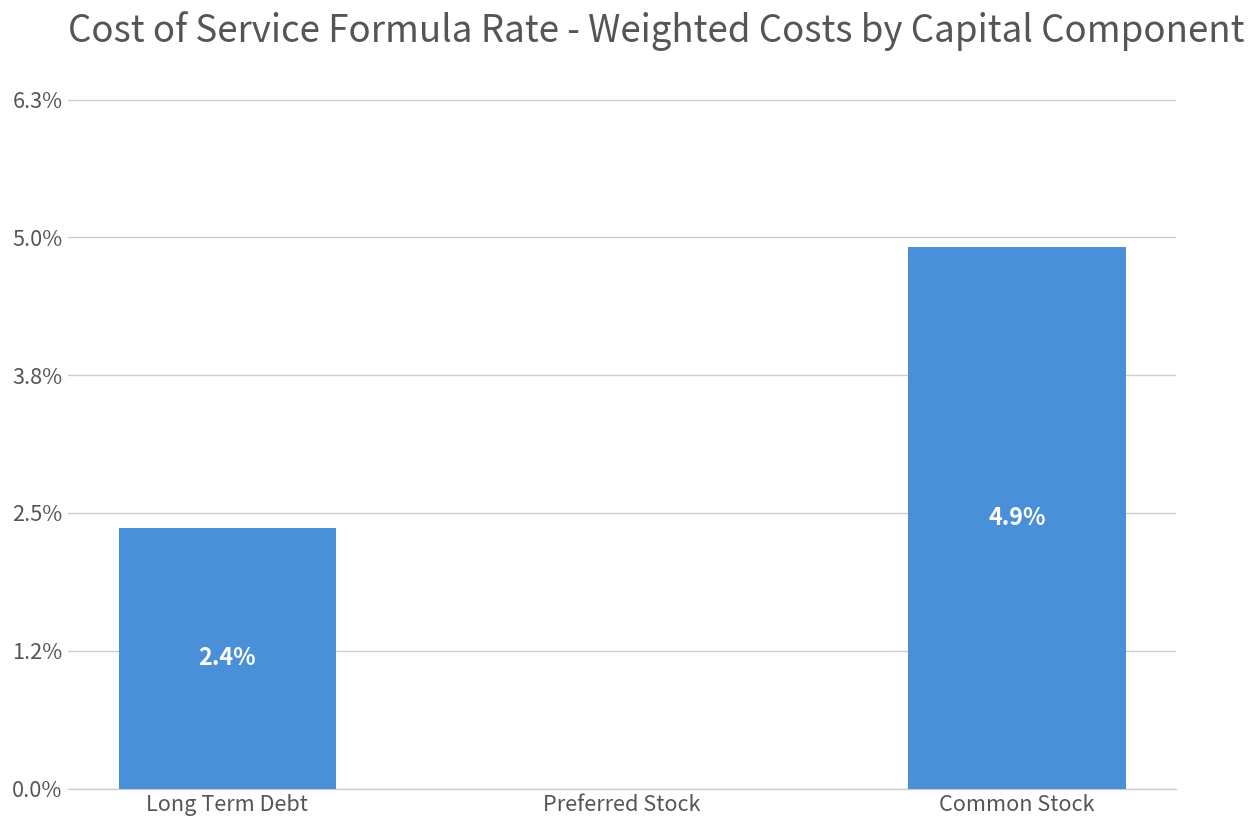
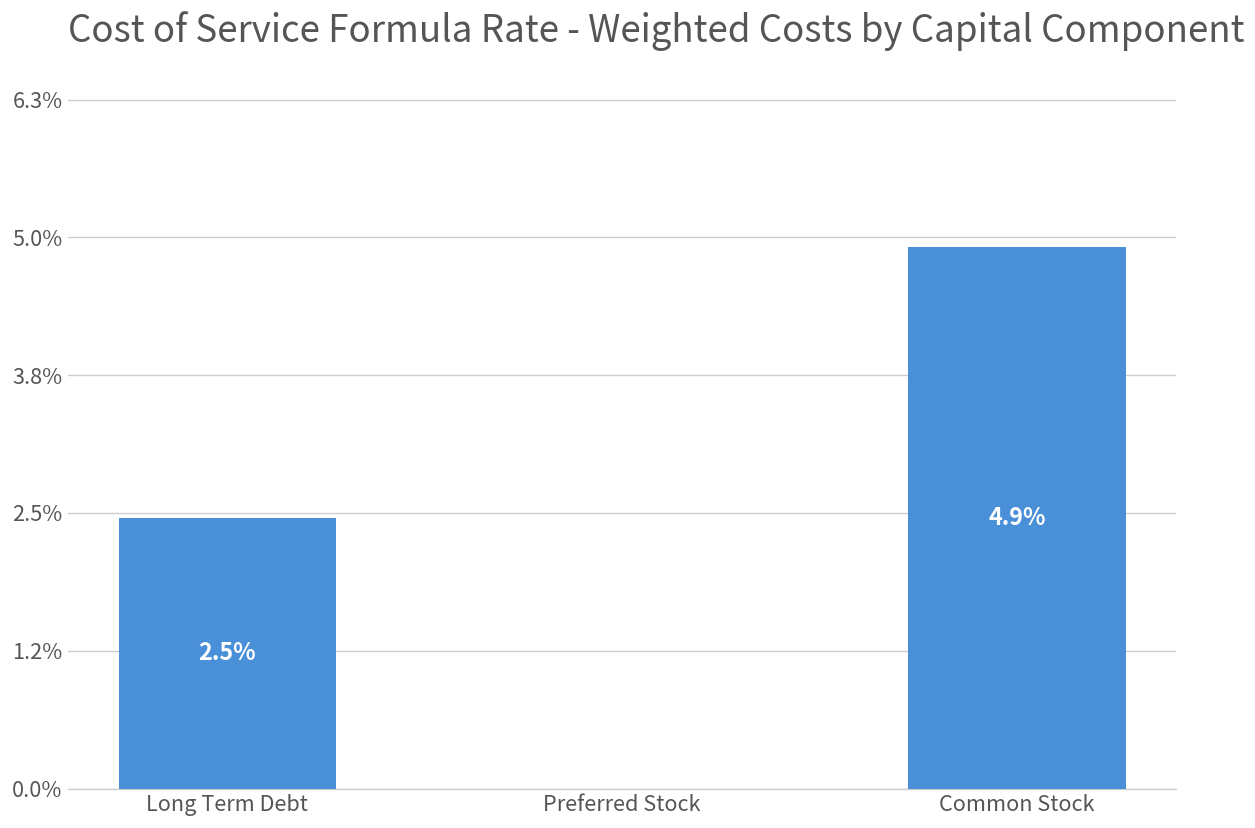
  {
-   "Long Term Debt": "2.4%",
+   "Long Term Debt": "2.5%",
    "Common Stock": "4.9%"
  }
